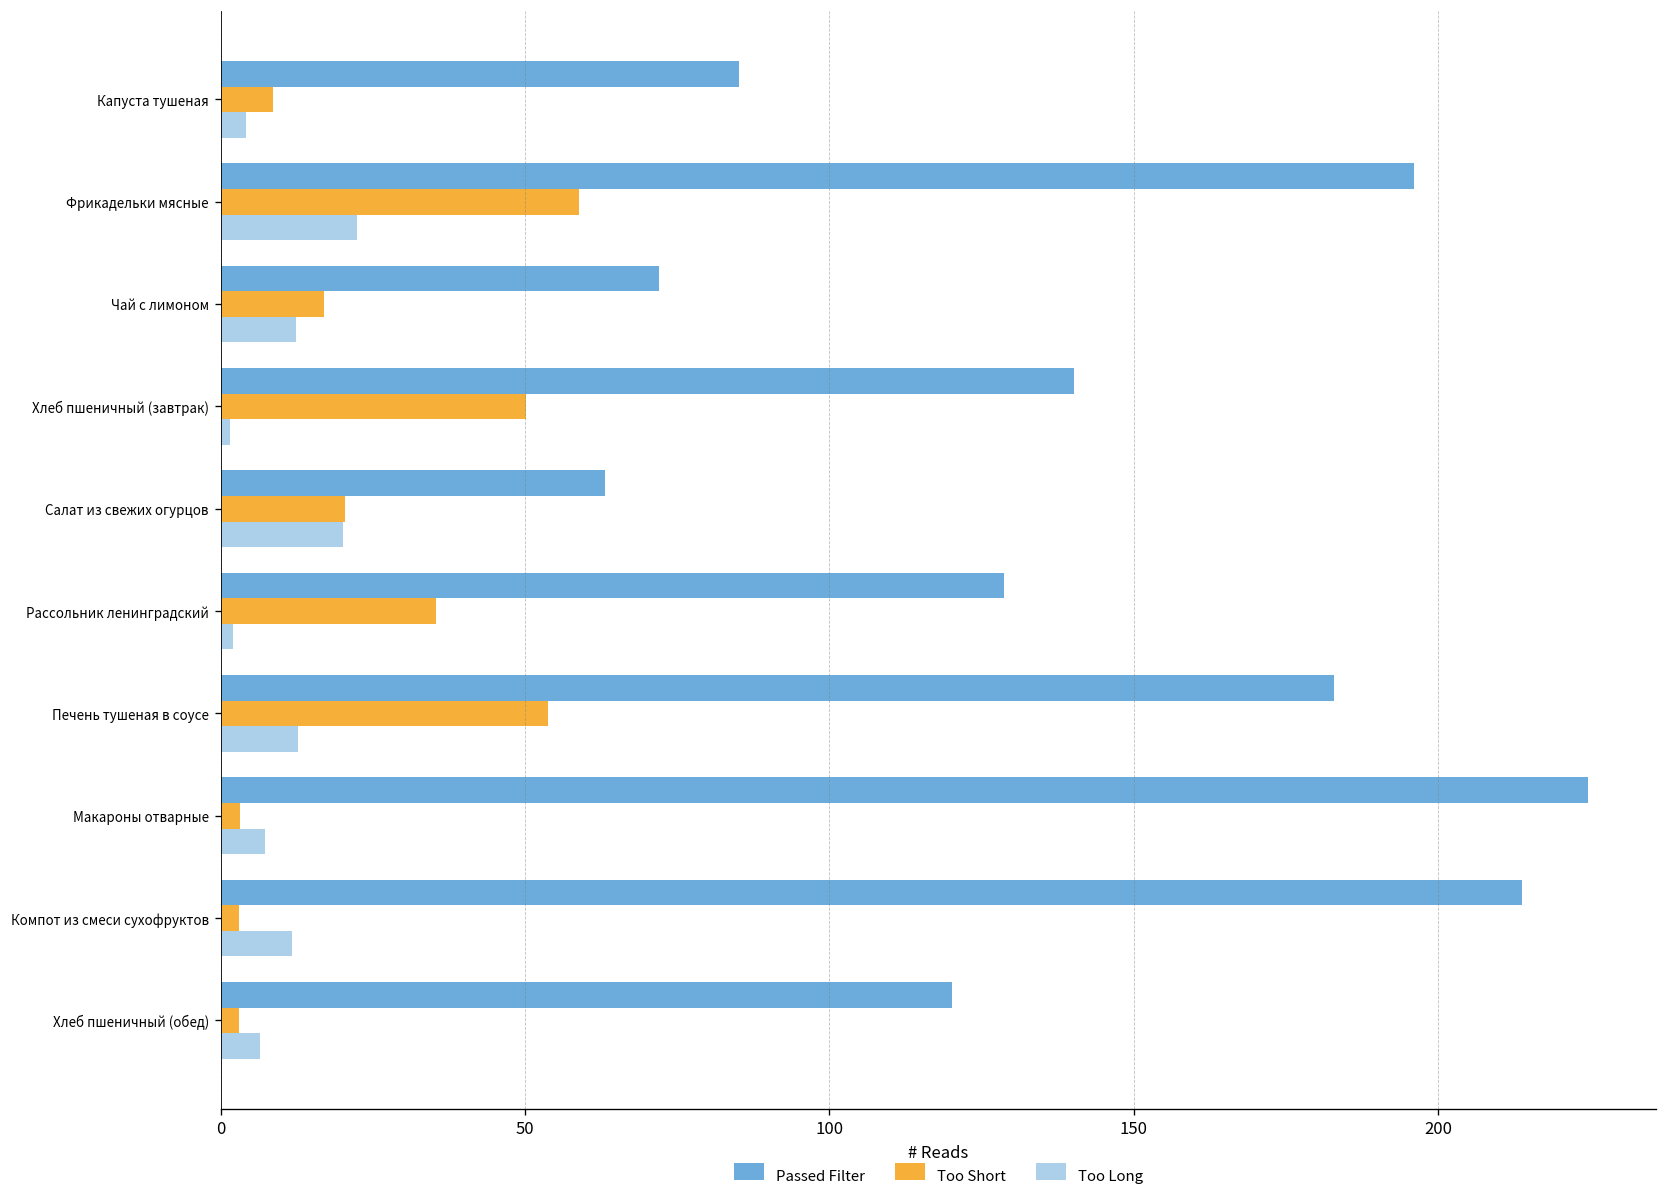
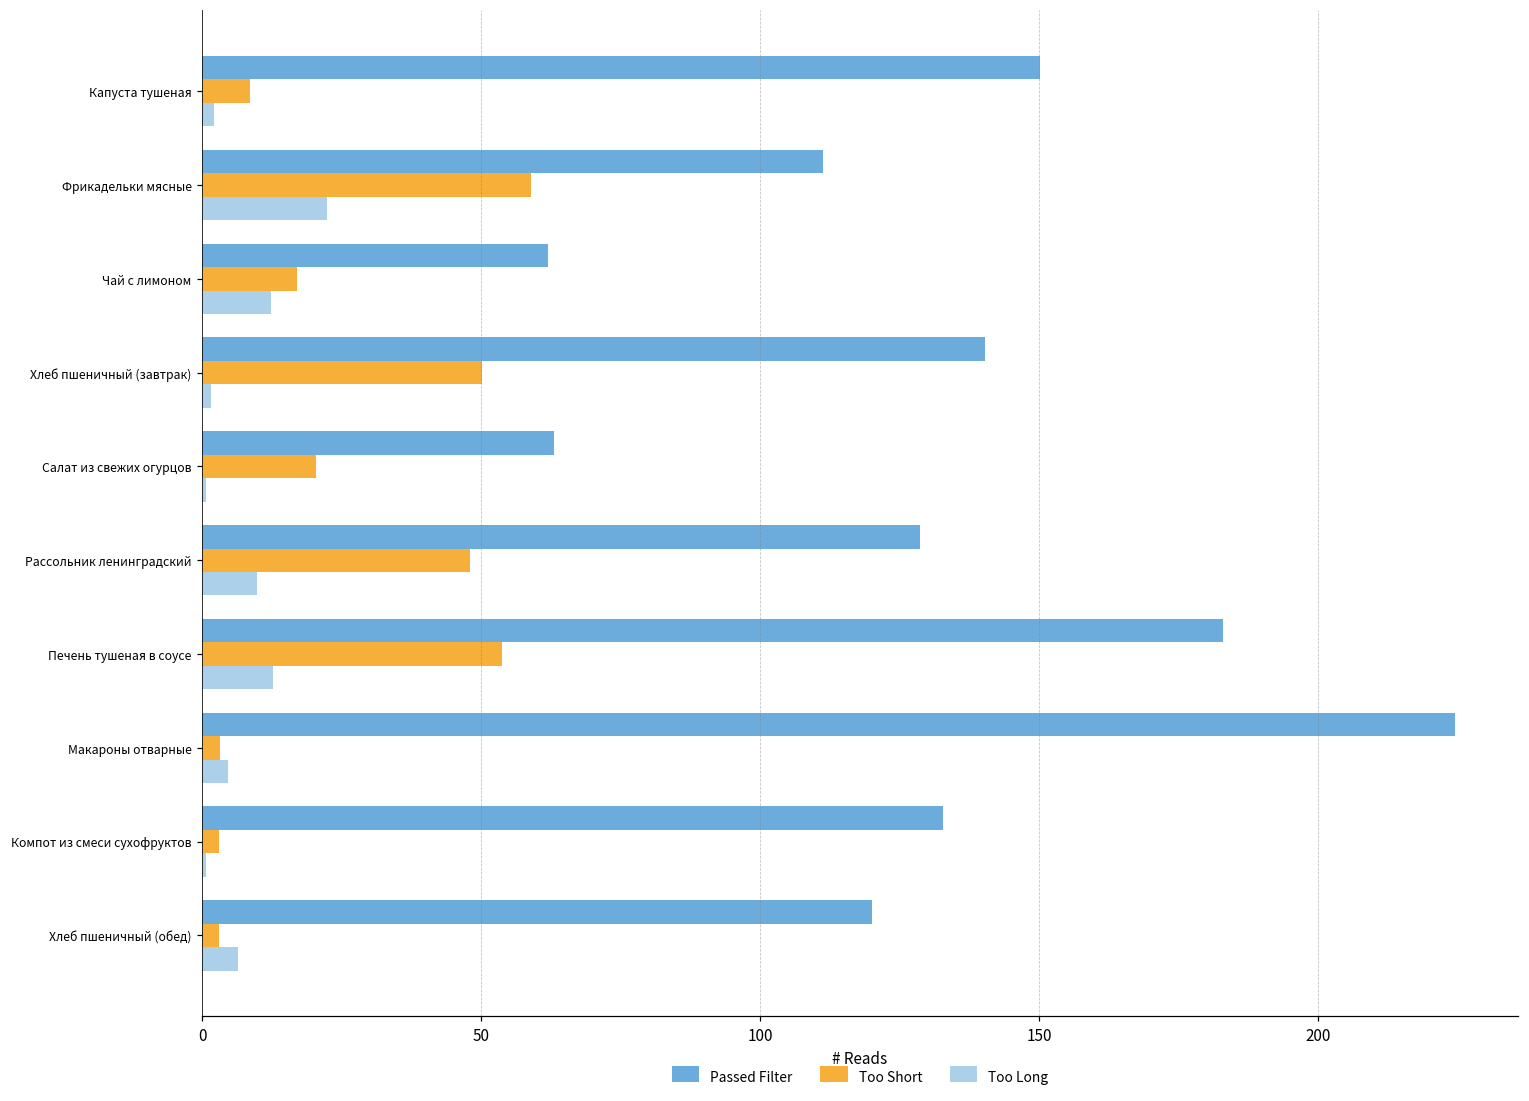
  {
    "Passed Filter": {
-     "Капуста тушеная": 85,
-     "Фрикадельки мясные": 196,
-     "Чай с лимоном": 72,
+     "Капуста тушеная": 150,
+     "Фрикадельки мясные": 111,
+     "Чай с лимоном": 62,
      "Хлеб пшеничный (завтрак)": 140,
      "Салат из свежих огурцов": 63,
      "Рассольник ленинградский": 129,
      "Печень тушеная в соусе": 183,
      "Макароны отварные": 225,
-     "Компот из смеси сухофруктов": 214,
+     "Компот из смеси сухофруктов": 133,
      "Хлеб пшеничный (обед)": 120
    },
    "Too Short": {
      "Капуста тушеная": 9,
      "Фрикадельки мясные": 59,
      "Чай с лимоном": 17,
      "Хлеб пшеничный (завтрак)": 50,
      "Салат из свежих огурцов": 20,
-     "Рассольник ленинградский": 35,
+     "Рассольник ленинградский": 48,
      "Печень тушеная в соусе": 54,
      "Макароны отварные": 3,
      "Компот из смеси сухофруктов": 3,
      "Хлеб пшеничный (обед)": 3
    },
    "Too Long": {
-     "Капуста тушеная": 4,
+     "Капуста тушеная": 2,
      "Фрикадельки мясные": 22,
      "Чай с лимоном": 12,
      "Хлеб пшеничный (завтрак)": 2,
-     "Салат из свежих огурцов": 20,
-     "Рассольник ленинградский": 2,
+     "Салат из свежих огурцов": 1,
+     "Рассольник ленинградский": 10,
      "Печень тушеная в соусе": 13,
-     "Макароны отварные": 7,
-     "Компот из смеси сухофруктов": 12,
+     "Макароны отварные": 5,
+     "Компот из смеси сухофруктов": 1,
      "Хлеб пшеничный (обед)": 6
    }
  }
